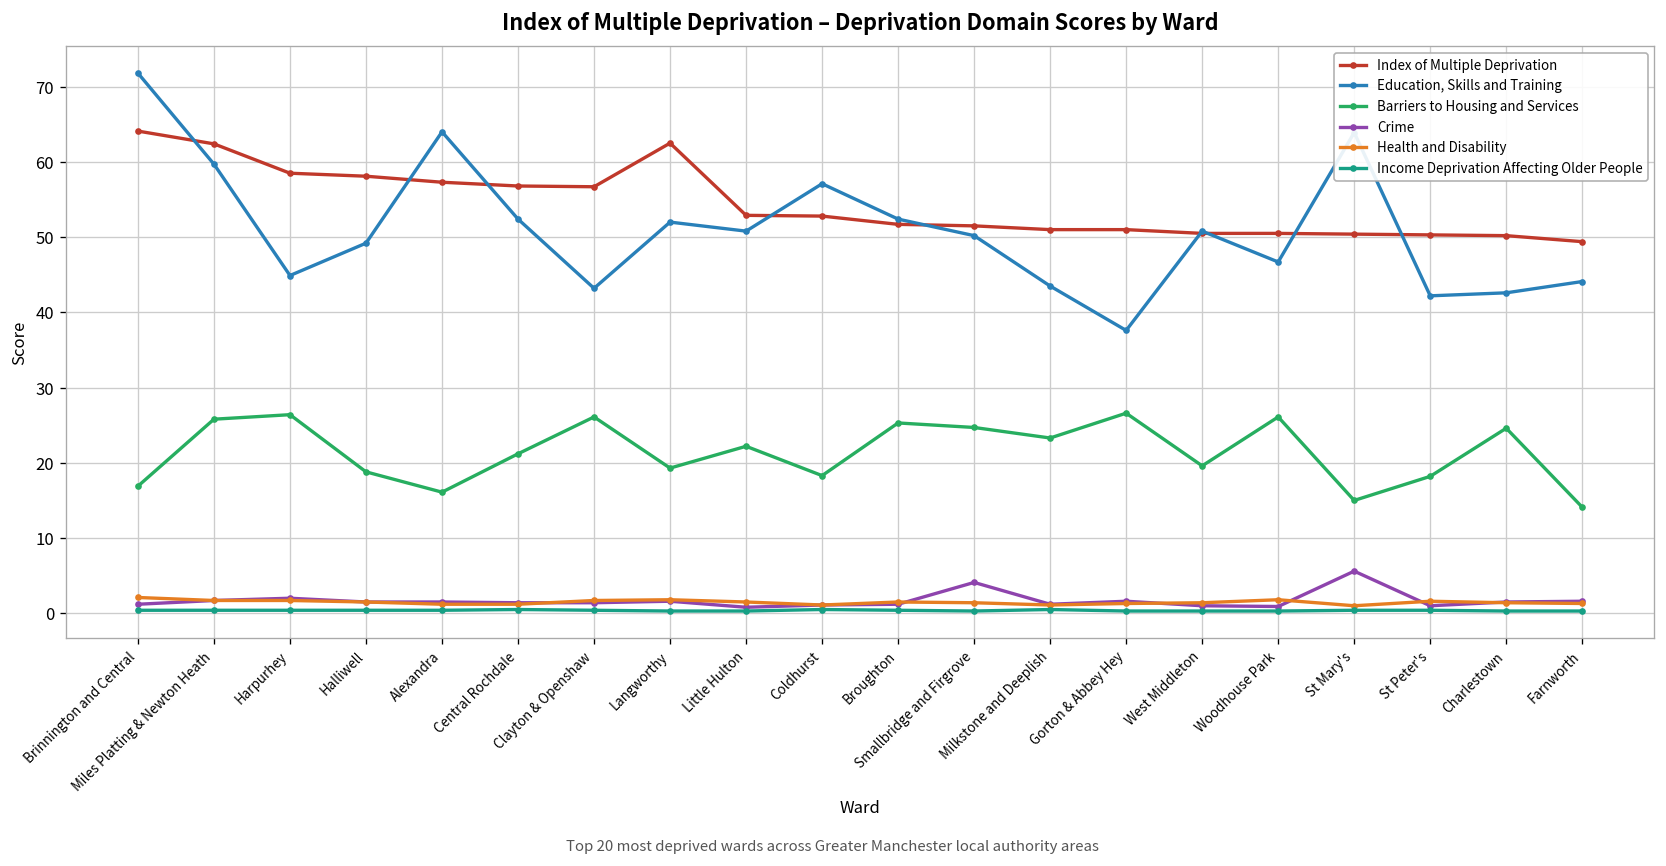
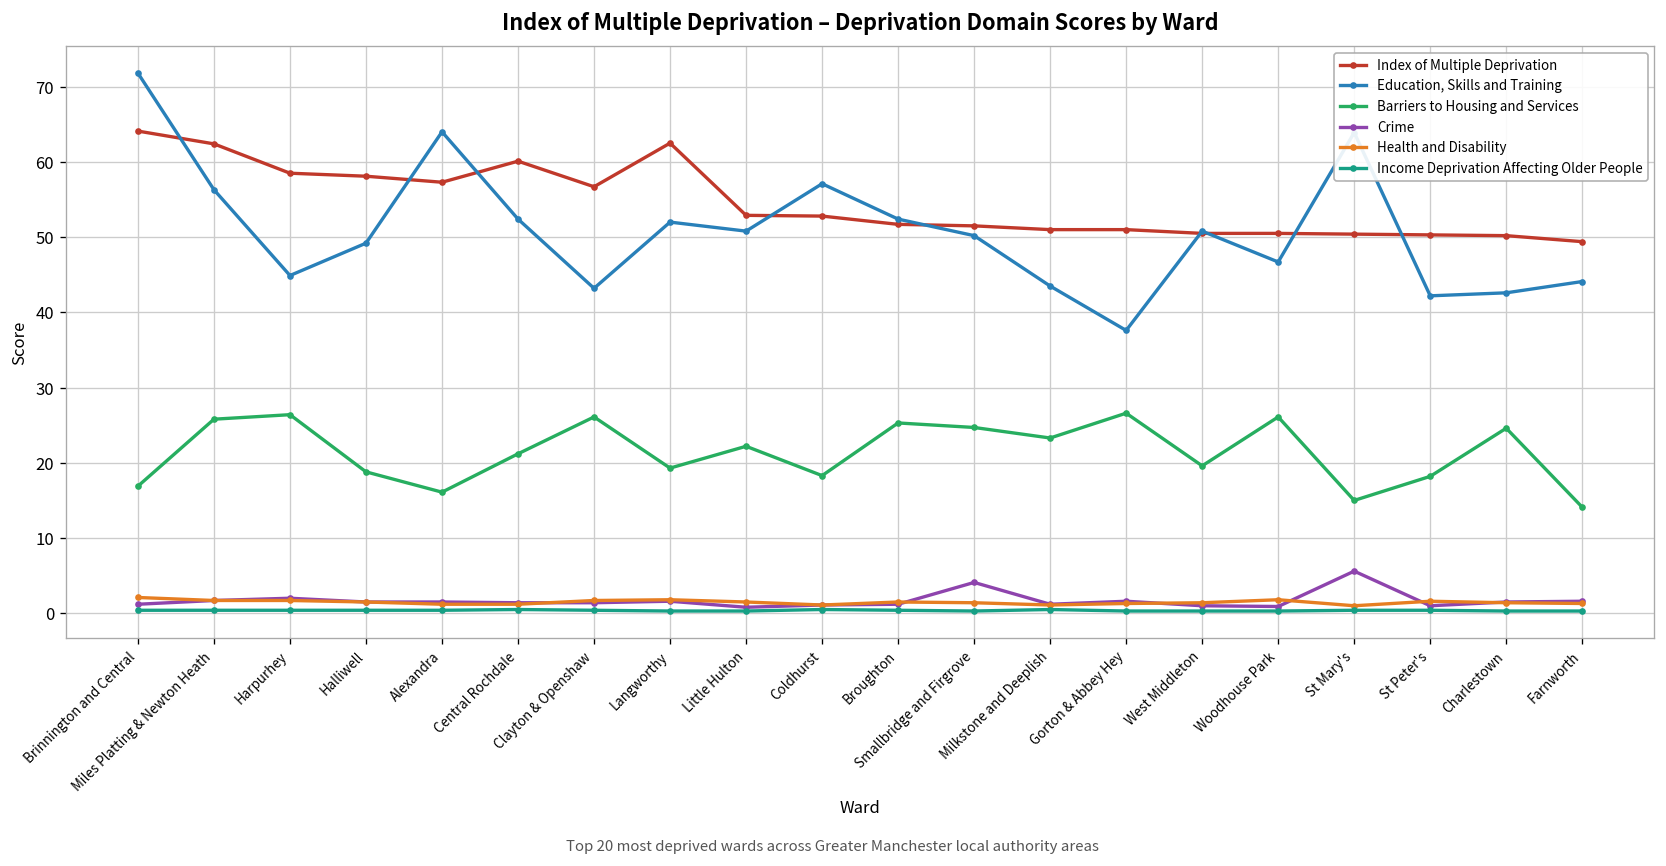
  {
    "Index of Multiple Deprivation": {
      "Brinnington and Central": 64,
      "Miles Platting & Newton Heath": 62,
      "Harpurhey": 59,
      "Halliwell": 58,
      "Alexandra": 57,
-     "Central Rochdale": 57,
+     "Central Rochdale": 60,
      "Clayton & Openshaw": 57,
      "Langworthy": 63,
      "Little Hulton": 53,
      "Coldhurst": 53,
      "Broughton": 52,
      "Smallbridge and Firgrove": 52,
      "Milkstone and Deeplish": 51,
      "Gorton & Abbey Hey": 51,
      "Woodhouse Park": 51,
      "St Mary's": 50,
      "St Peter's": 50,
      "Charlestown": 50,
      "Farnworth": 49
    },
    "Education, Skills and Training": {
      "Brinnington and Central": 72,
-     "Miles Platting & Newton Heath": 60,
+     "Miles Platting & Newton Heath": 56,
      "Harpurhey": 45,
      "Halliwell": 49,
      "Alexandra": 64,
      "Central Rochdale": 52,
      "Clayton & Openshaw": 43,
      "Langworthy": 52,
      "Little Hulton": 51,
      "Coldhurst": 57,
      "Broughton": 52,
      "Smallbridge and Firgrove": 50,
      "Milkstone and Deeplish": 44,
      "Gorton & Abbey Hey": 38,
      "Woodhouse Park": 47,
      "St Peter's": 42,
      "Charlestown": 43,
      "Farnworth": 44
    },
    "Crime": {
      "Brinnington and Central": 1,
      "Little Hulton": 1,
      "Smallbridge and Firgrove": 4,
      "Woodhouse Park": 1,
      "St Mary's": 6,
      "St Peter's": 1
    },
    "Health and Disability": {
      "Brinnington and Central": 2,
      "Little Hulton": 2,
      "Smallbridge and Firgrove": 1,
      "Woodhouse Park": 2,
      "St Mary's": 1,
      "St Peter's": 2
    }
  }
